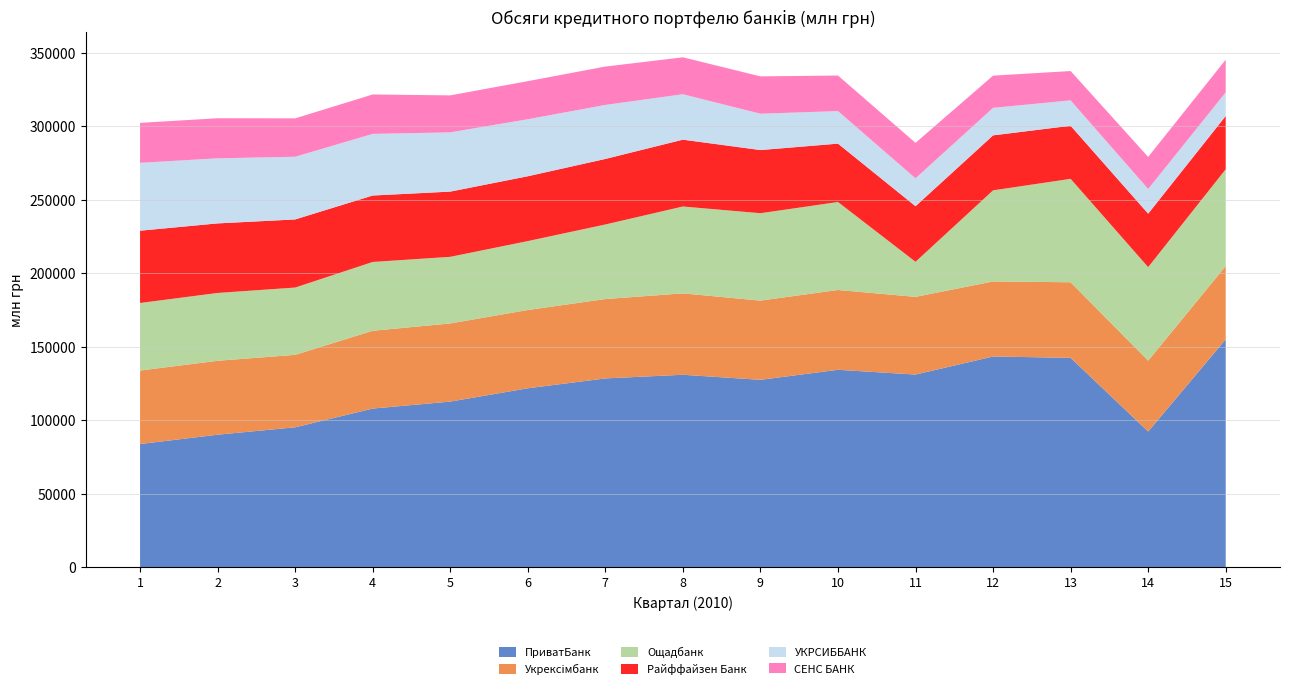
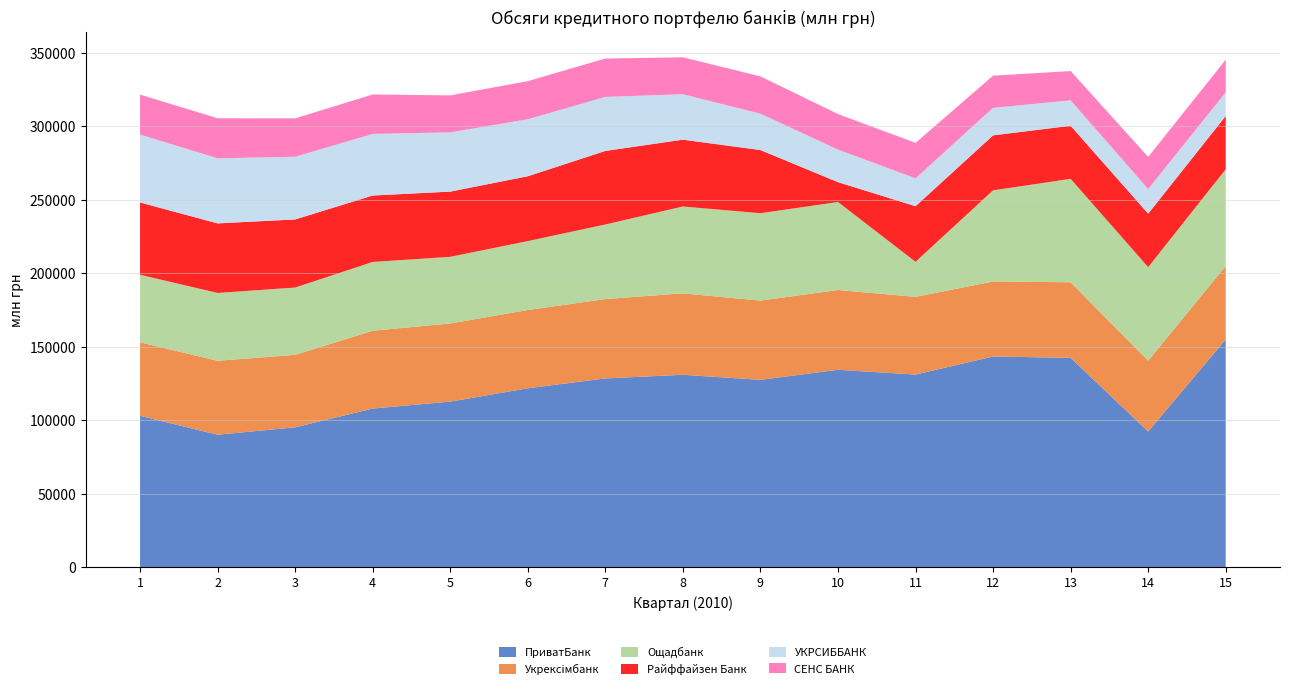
  {
    "ПриватБанк": {
-     "1": 84000,
+     "1": 103000,
      "2": 90000,
      "3": 95000,
      "4": 108000,
      "5": 113000,
      "6": 122000,
      "7": 128000,
      "8": 131000,
      "9": 127000,
      "10": 134000,
      "11": 131000,
      "12": 143000,
      "13": 142000,
      "14": 92000,
      "15": 155000
    },
    "Укрексімбанк": {
      "1": 50000,
      "2": 50000,
      "3": 49000,
      "4": 53000,
      "5": 53000,
      "6": 53000,
      "7": 54000,
      "8": 55000,
      "9": 54000,
      "10": 54000,
      "11": 53000,
      "12": 51000,
      "13": 51000,
      "14": 48000,
      "15": 50000
    },
    "Ощадбанк": {
      "1": 46000,
      "2": 46000,
      "3": 46000,
      "4": 47000,
      "5": 45000,
      "6": 47000,
      "7": 51000,
      "8": 59000,
      "9": 59000,
      "10": 60000,
      "11": 24000,
      "12": 62000,
      "13": 70000,
      "14": 64000,
      "15": 66000
    },
    "Райффайзен Банк": {
      "1": 49000,
      "2": 47000,
      "3": 46000,
      "4": 45000,
      "5": 44000,
      "6": 44000,
-     "7": 45000,
+     "7": 50000,
      "8": 45000,
      "9": 43000,
-     "10": 40000,
+     "10": 14000,
      "11": 38000,
      "12": 37000,
      "13": 36000,
      "14": 36000,
      "15": 36000
    },
    "УКРСИББАНК": {
      "1": 46000,
      "2": 44000,
      "3": 43000,
      "4": 42000,
      "5": 40000,
      "6": 39000,
      "7": 37000,
      "8": 31000,
      "9": 25000,
      "10": 22000,
      "11": 19000,
      "12": 19000,
      "13": 17000,
      "14": 17000,
      "15": 16000
    },
    "СЕНС БАНК": {
      "1": 27000,
      "2": 27000,
      "3": 26000,
      "4": 27000,
      "5": 25000,
      "6": 26000,
      "7": 26000,
      "8": 25000,
      "9": 25000,
      "10": 24000,
      "11": 24000,
      "12": 22000,
      "13": 20000,
      "14": 22000,
      "15": 22000
    }
  }
